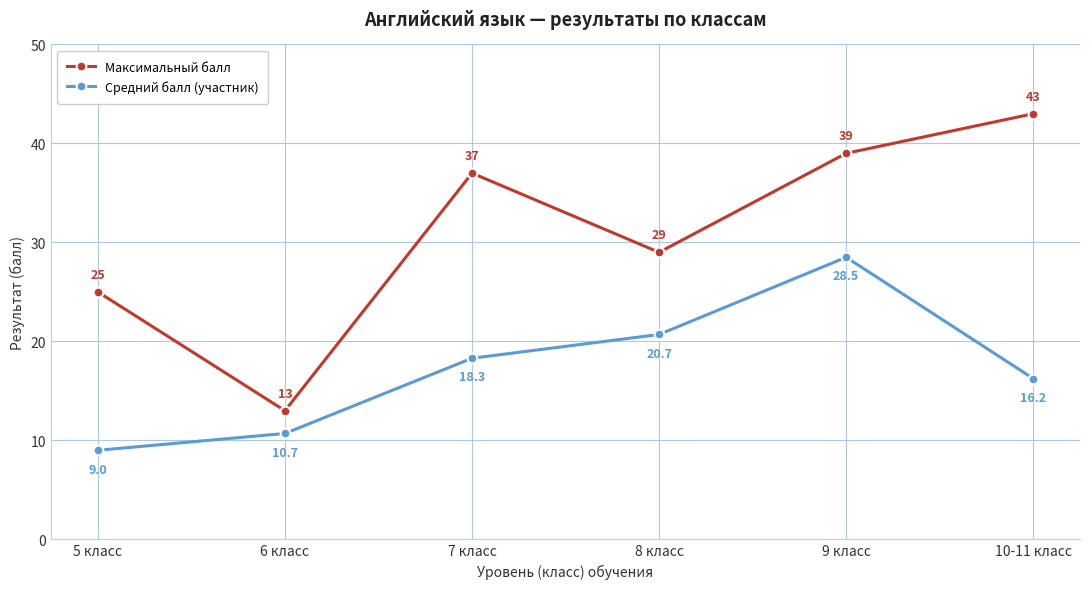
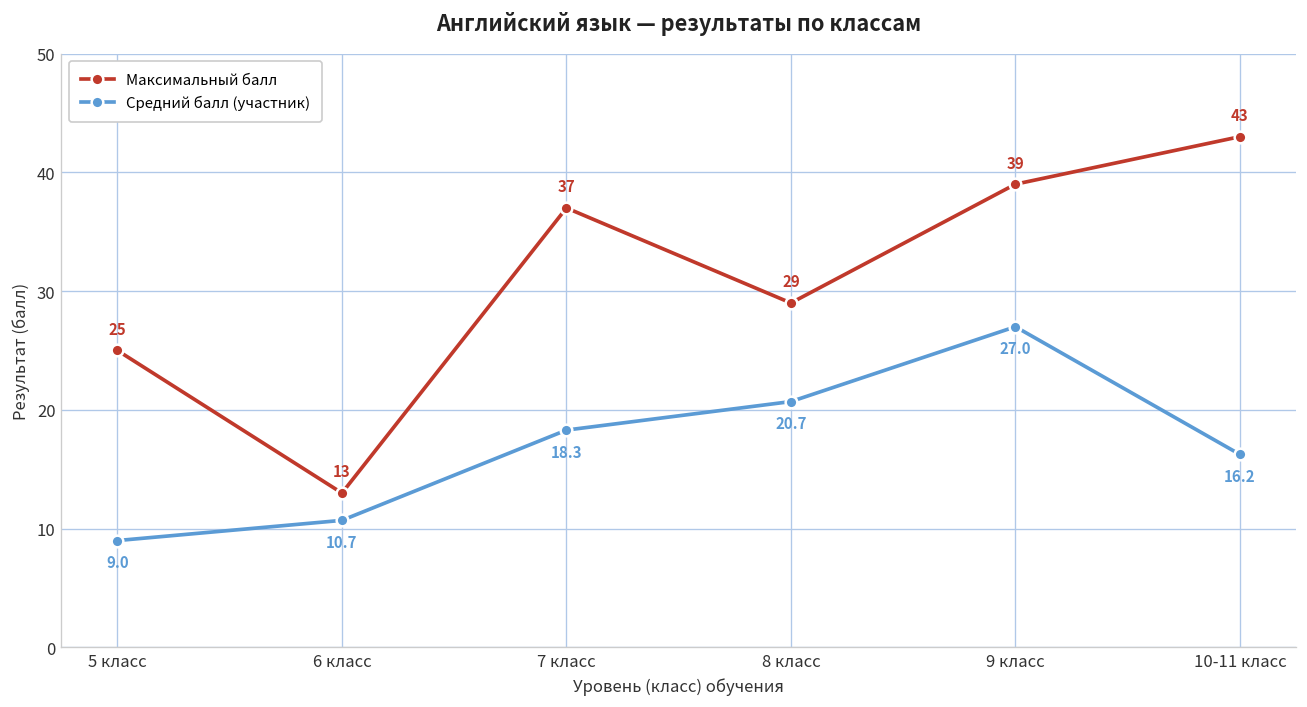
  {
    "Максимальный балл": {
      "5 класс": 25,
      "6 класс": 13,
      "7 класс": 37,
      "8 класс": 29,
      "9 класс": 39,
      "10-11 класс": 43
    },
    "Средний балл (участник)": {
      "5 класс": 9.0,
      "6 класс": 10.7,
      "7 класс": 18.3,
      "8 класс": 20.7,
-     "9 класс": 28.5,
+     "9 класс": 27.0,
      "10-11 класс": 16.2
    }
  }
